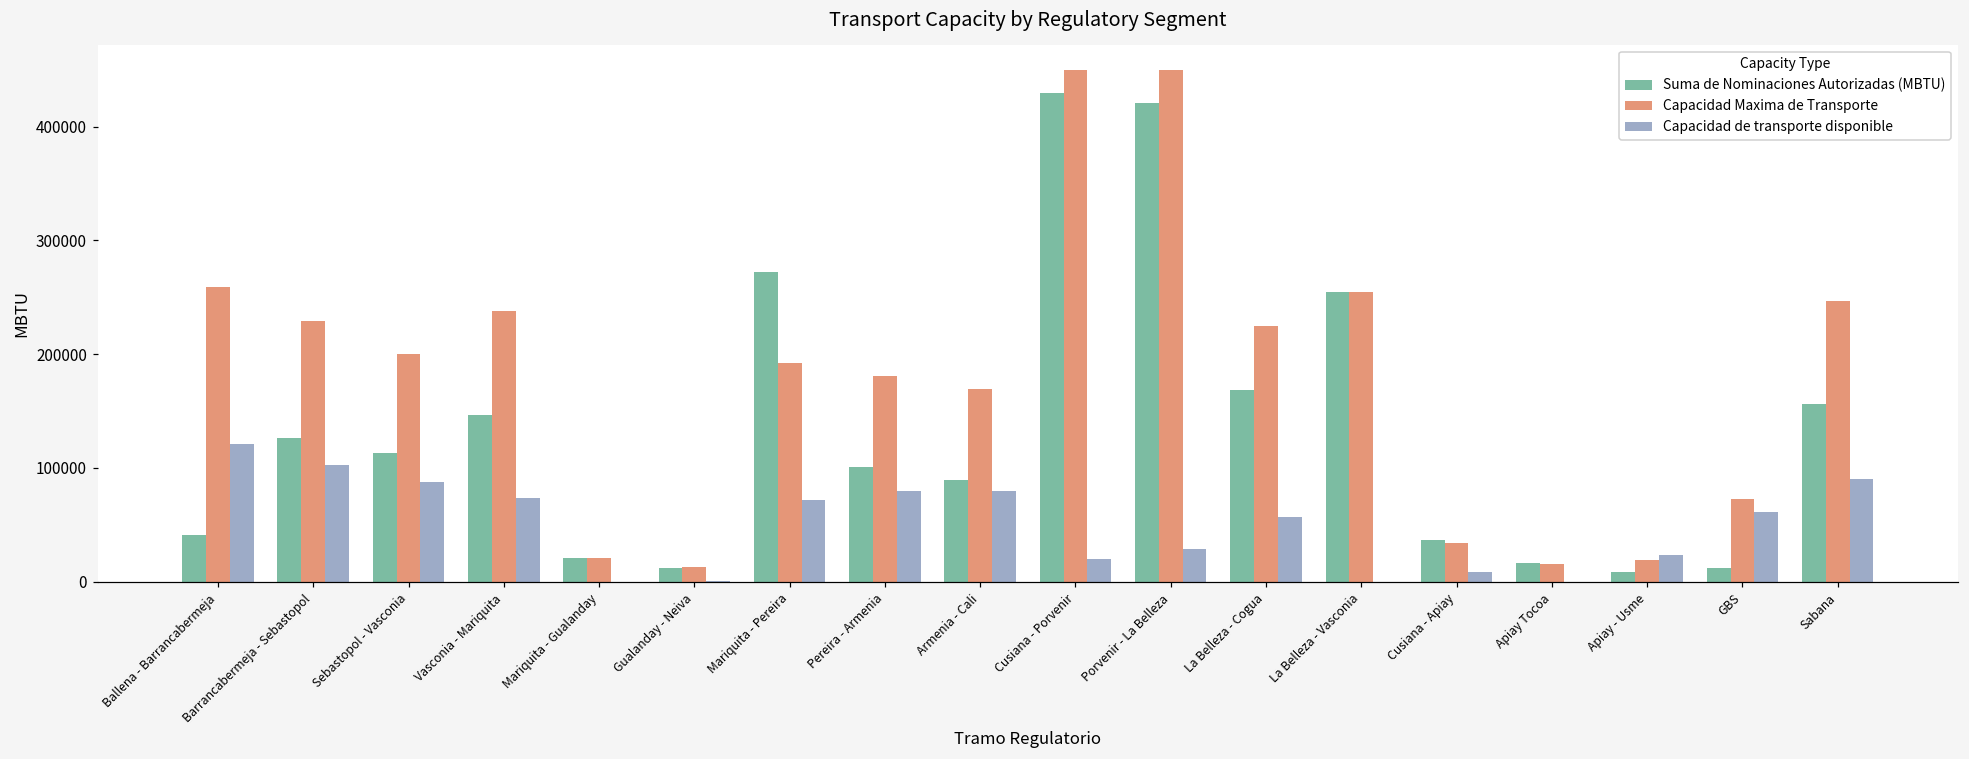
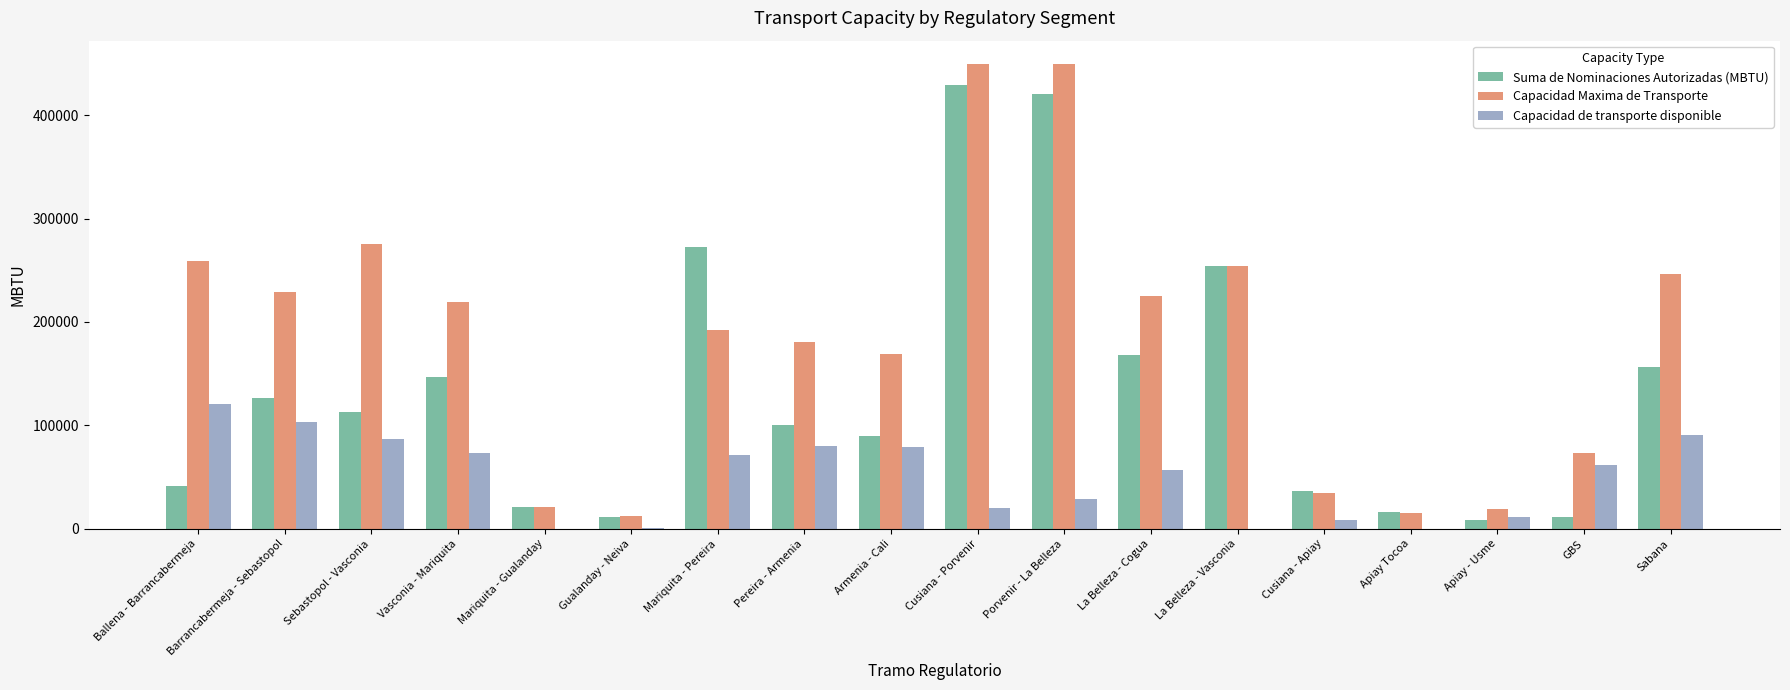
  {
    "Suma de Nominaciones Autorizadas (MBTU)": {
      "Ballena - Barrancabermeja": 41000,
      "Barrancabermeja - Sebastopol": 126000,
      "Sebastopol - Vasconia": 113000,
      "Vasconia - Mariquita": 146000,
      "Mariquita - Gualanday": 21000,
      "Gualanday - Neiva": 12000,
      "Mariquita - Pereira": 272000,
      "Pereira - Armenia": 101000,
      "Armenia - Cali": 90000,
      "Cusiana - Porvenir": 429000,
      "Porvenir - La Belleza": 421000,
      "La Belleza - Cogua": 168000,
      "La Belleza - Vasconia": 255000,
      "Cusiana - Apiay": 37000,
      "Apiay Tocoa": 16000,
      "Apiay - Usme": 8000,
      "GBS": 12000,
      "Sabana": 156000
    },
    "Capacidad Maxima de Transporte": {
      "Ballena - Barrancabermeja": 259000,
      "Barrancabermeja - Sebastopol": 229000,
-     "Sebastopol - Vasconia": 200000,
-     "Vasconia - Mariquita": 238000,
+     "Sebastopol - Vasconia": 275000,
+     "Vasconia - Mariquita": 220000,
      "Mariquita - Gualanday": 21000,
      "Gualanday - Neiva": 13000,
      "Mariquita - Pereira": 192000,
      "Pereira - Armenia": 181000,
      "Armenia - Cali": 169000,
      "Cusiana - Porvenir": 450000,
      "Porvenir - La Belleza": 450000,
      "La Belleza - Cogua": 225000,
      "La Belleza - Vasconia": 255000,
      "Cusiana - Apiay": 34000,
      "Apiay Tocoa": 15000,
      "Apiay - Usme": 19000,
      "GBS": 73000,
      "Sabana": 247000
    },
    "Capacidad de transporte disponible": {
      "Ballena - Barrancabermeja": 121000,
      "Barrancabermeja - Sebastopol": 103000,
      "Sebastopol - Vasconia": 87000,
      "Vasconia - Mariquita": 73000,
      "Mariquita - Gualanday": 0,
      "Mariquita - Pereira": 72000,
      "Pereira - Armenia": 80000,
      "Armenia - Cali": 80000,
      "Cusiana - Porvenir": 20000,
      "Porvenir - La Belleza": 29000,
      "La Belleza - Cogua": 57000,
      "La Belleza - Vasconia": 0,
      "Cusiana - Apiay": 8000,
      "Apiay Tocoa": 0,
-     "Apiay - Usme": 24000,
+     "Apiay - Usme": 11000,
      "GBS": 61000,
      "Sabana": 90000
    }
  }
